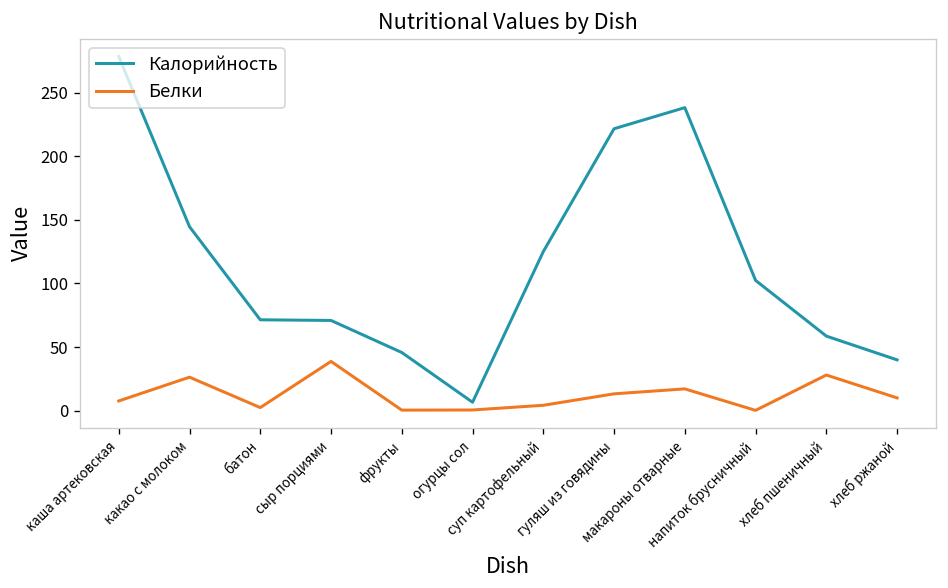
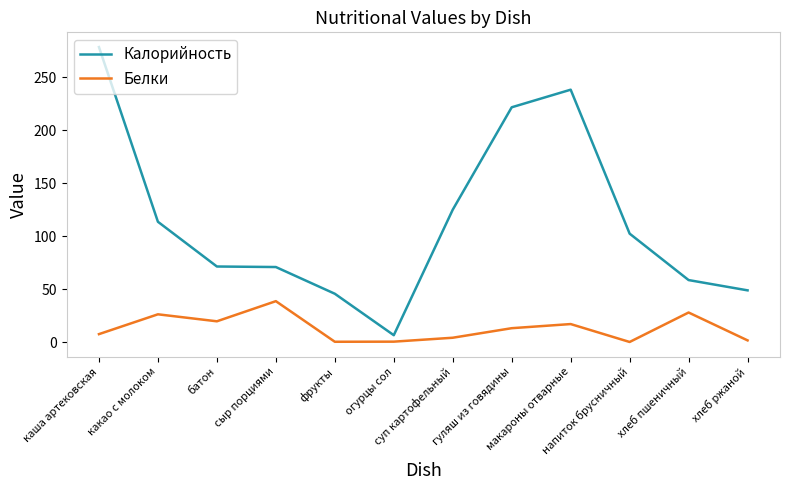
  {
    "Калорийность": {
-     "какао с молоком": 145,
+     "какао с молоком": 114,
      "батон": 71,
      "сыр порциями": 71,
      "фрукты": 46,
      "огурцы сол": 7,
      "суп картофельный": 125,
      "гуляш из говядины": 222,
      "макароны отварные": 238,
      "напиток брусничный": 102,
      "хлеб пшеничный": 59,
-     "хлеб ржаной": 40
+     "хлеб ржаной": 49
    },
    "Белки": {
      "каша артековская": 8,
      "какао с молоком": 26,
-     "батон": 2,
+     "батон": 20,
      "сыр порциями": 39,
      "фрукты": 0,
      "огурцы сол": 1,
      "суп картофельный": 4,
      "гуляш из говядины": 13,
      "макароны отварные": 17,
      "напиток брусничный": 0,
      "хлеб пшеничный": 28,
-     "хлеб ржаной": 10
+     "хлеб ржаной": 2
    }
  }
